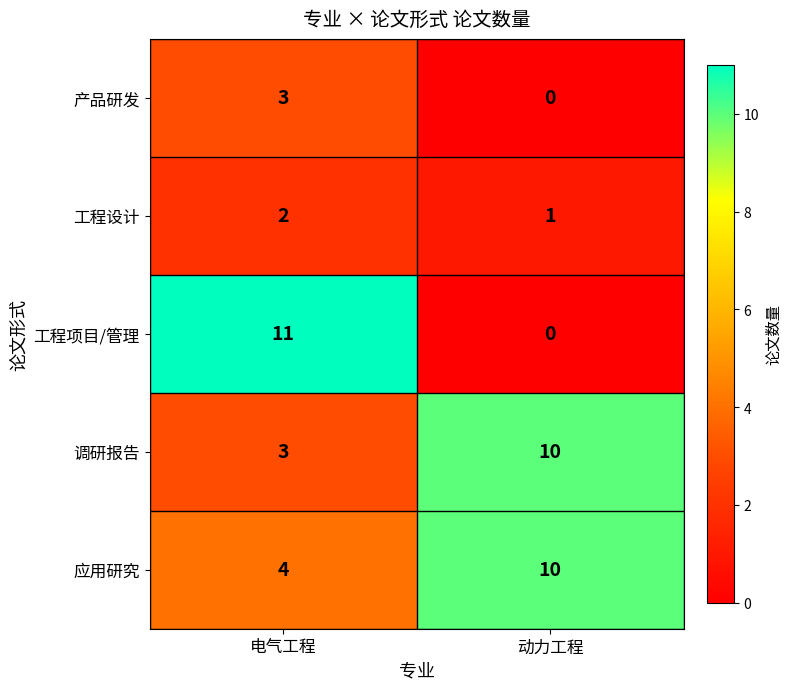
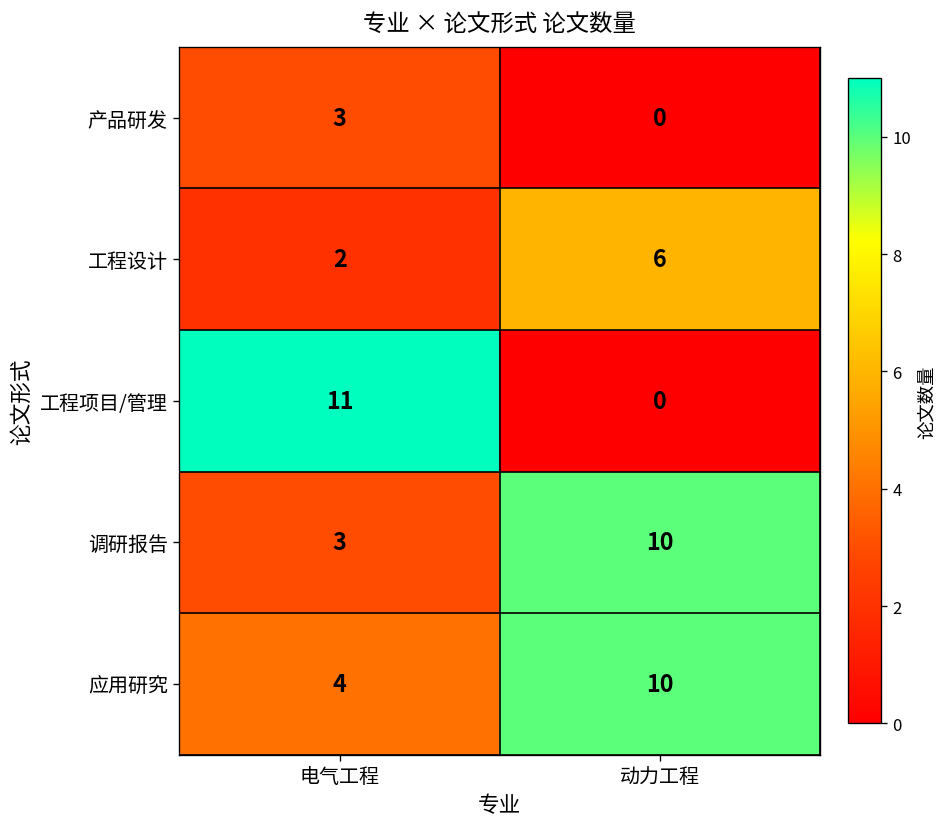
  {
    "产品研发": {
      "电气工程": 3,
      "动力工程": 0
    },
    "工程设计": {
      "电气工程": 2,
-     "动力工程": 1
+     "动力工程": 6
    },
    "工程项目/管理": {
      "电气工程": 11,
      "动力工程": 0
    },
    "调研报告": {
      "电气工程": 3,
      "动力工程": 10
    },
    "应用研究": {
      "电气工程": 4,
      "动力工程": 10
    }
  }
